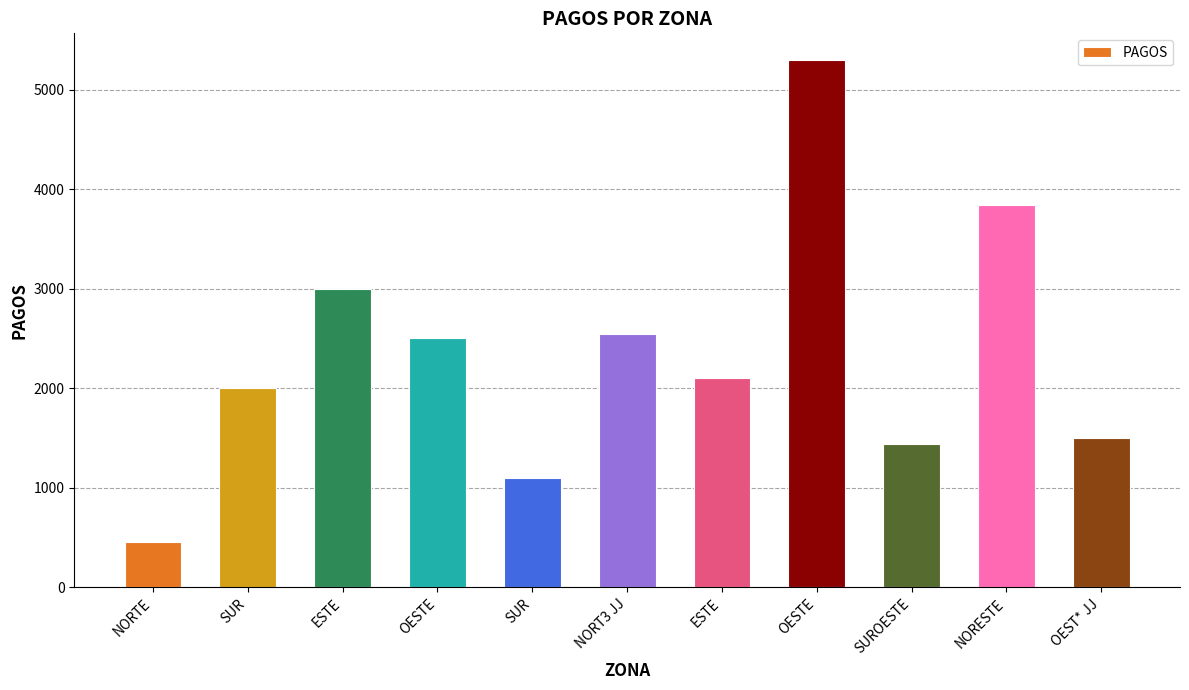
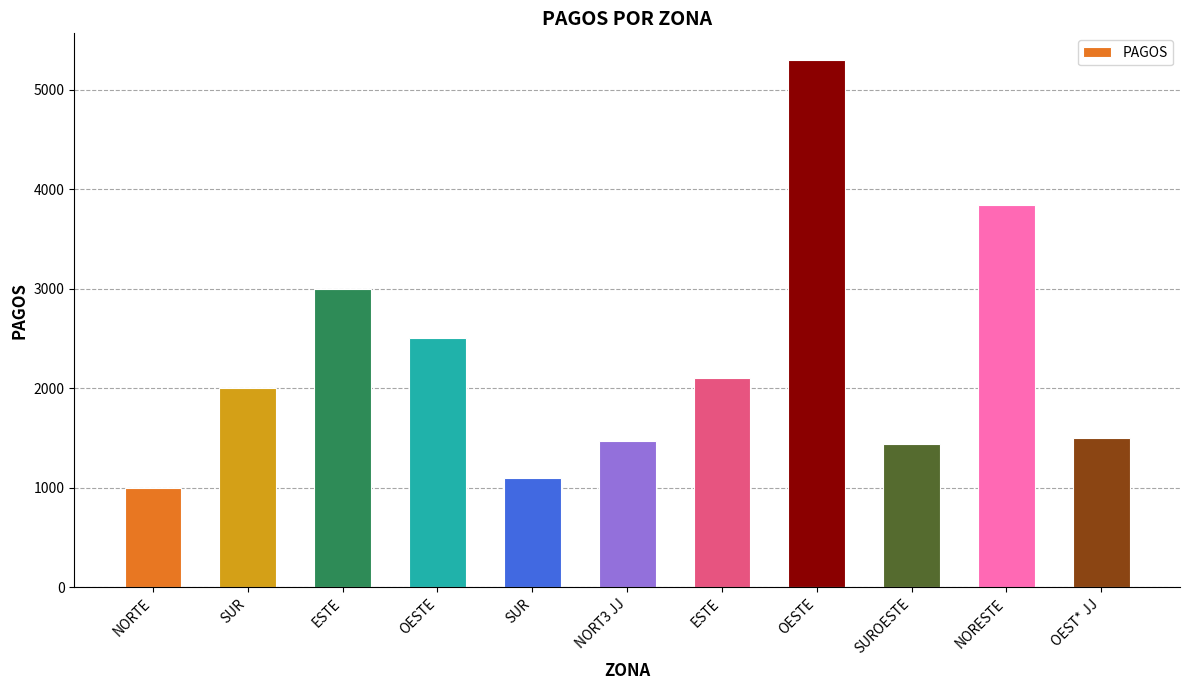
  {
-   "NORTE": 500,
-   "NORT3 JJ": 2500,
+   "NORTE": 1000,
+   "NORT3 JJ": 1500,
    "SUROESTE": 1400,
    "NORESTE": 3800,
    "OEST* JJ": 1500
  }
